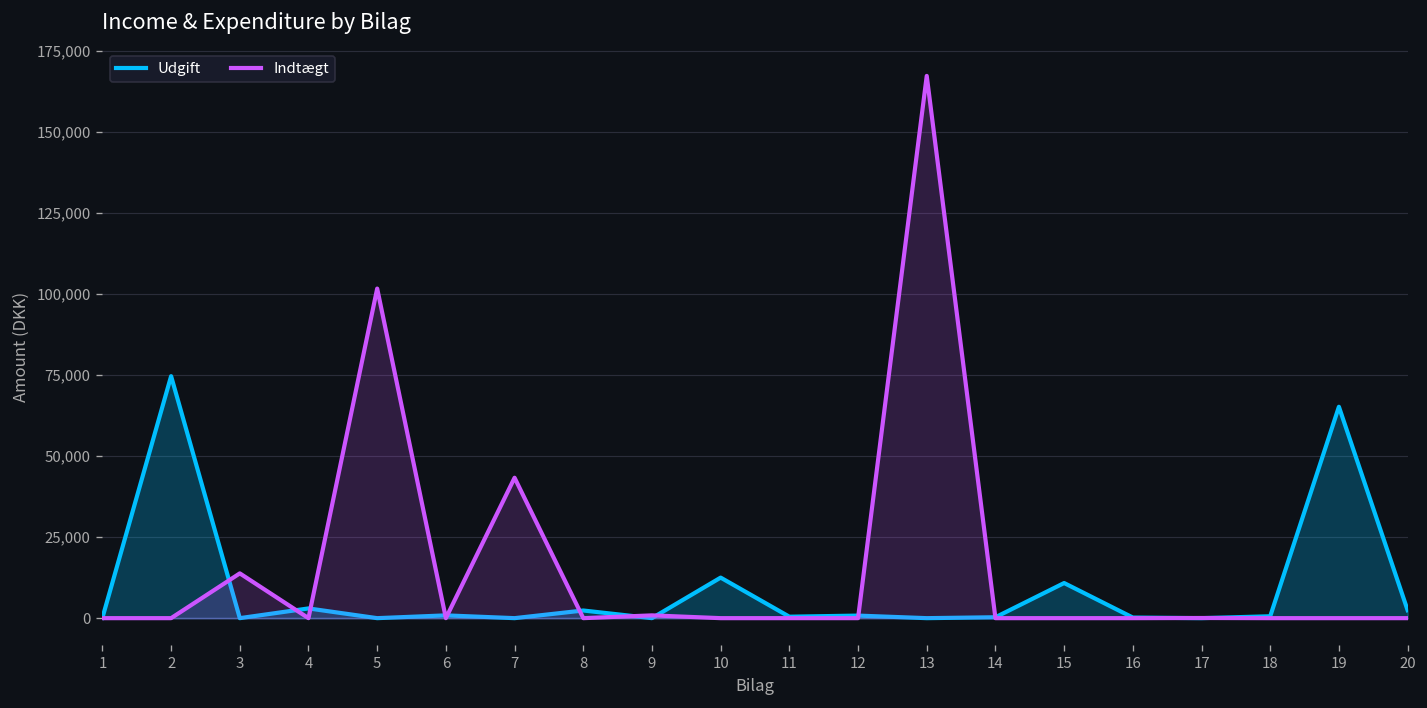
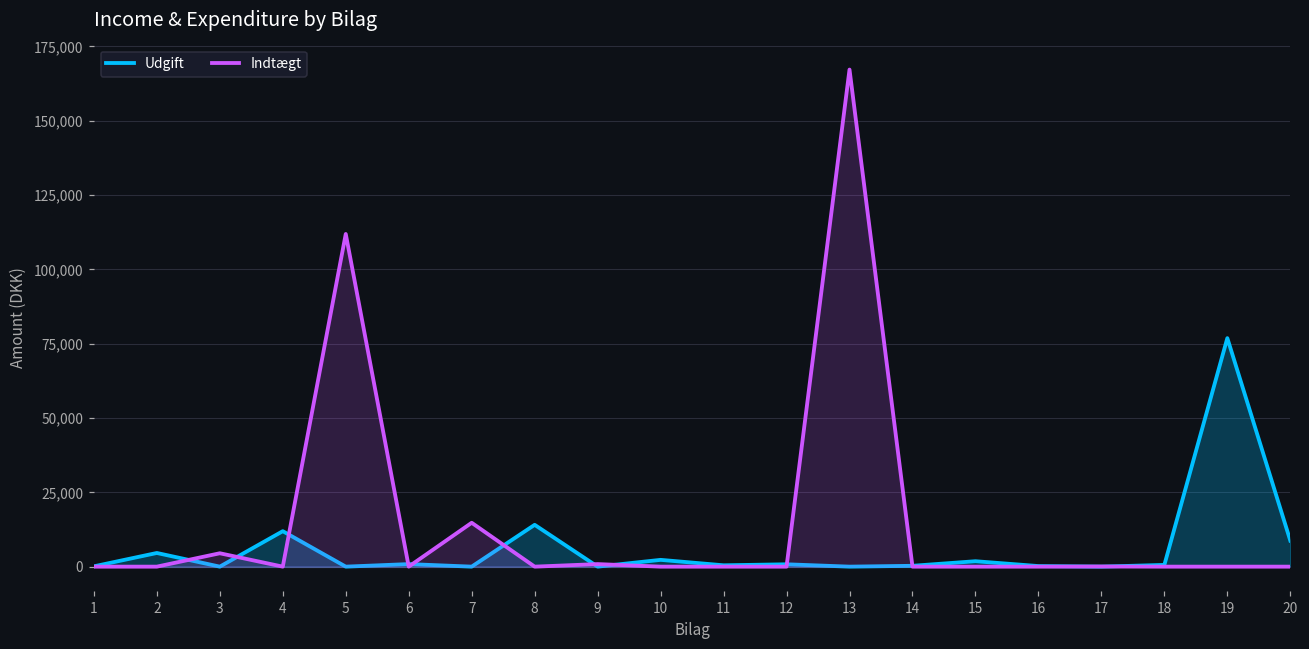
  {
    "Udgift": {
-     "2": "75,000",
+     "2": "5,000",
      "3": "0",
-     "4": "3,000",
+     "4": "12,000",
      "5": "0",
      "7": "0",
-     "8": "2,000",
-     "10": "13,000",
+     "8": "14,000",
+     "10": "2,000",
      "13": "0",
-     "15": "11,000",
-     "19": "65,000",
-     "20": "2,000"
+     "15": "2,000",
+     "19": "77,000",
+     "20": "9,000"
    },
    "Indtægt": {
      "2": "0",
-     "3": "14,000",
+     "3": "5,000",
      "4": "0",
-     "5": "102,000",
-     "7": "43,000",
+     "5": "112,000",
+     "7": "15,000",
      "8": "0",
      "10": "0",
      "13": "167,000",
      "15": "0",
      "19": "0",
      "20": "0"
    }
  }
